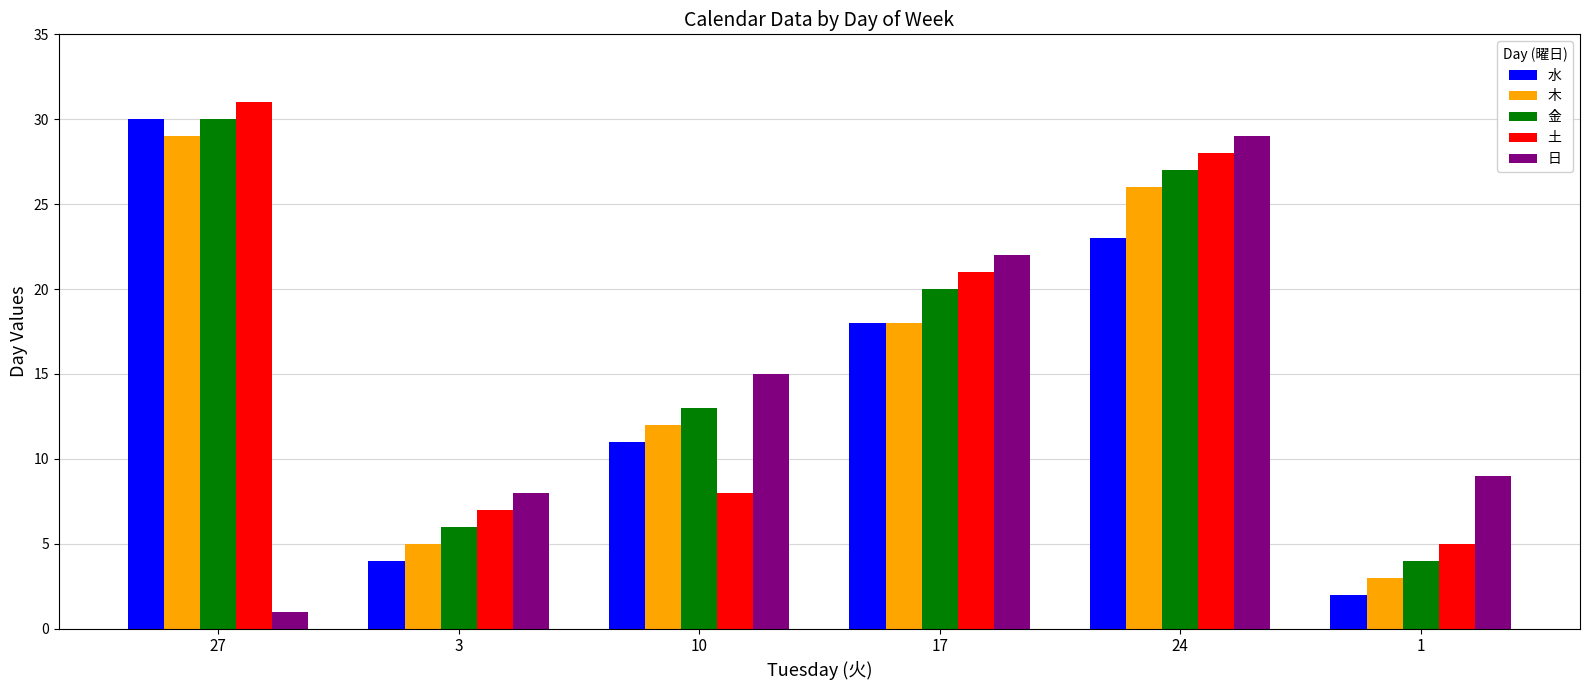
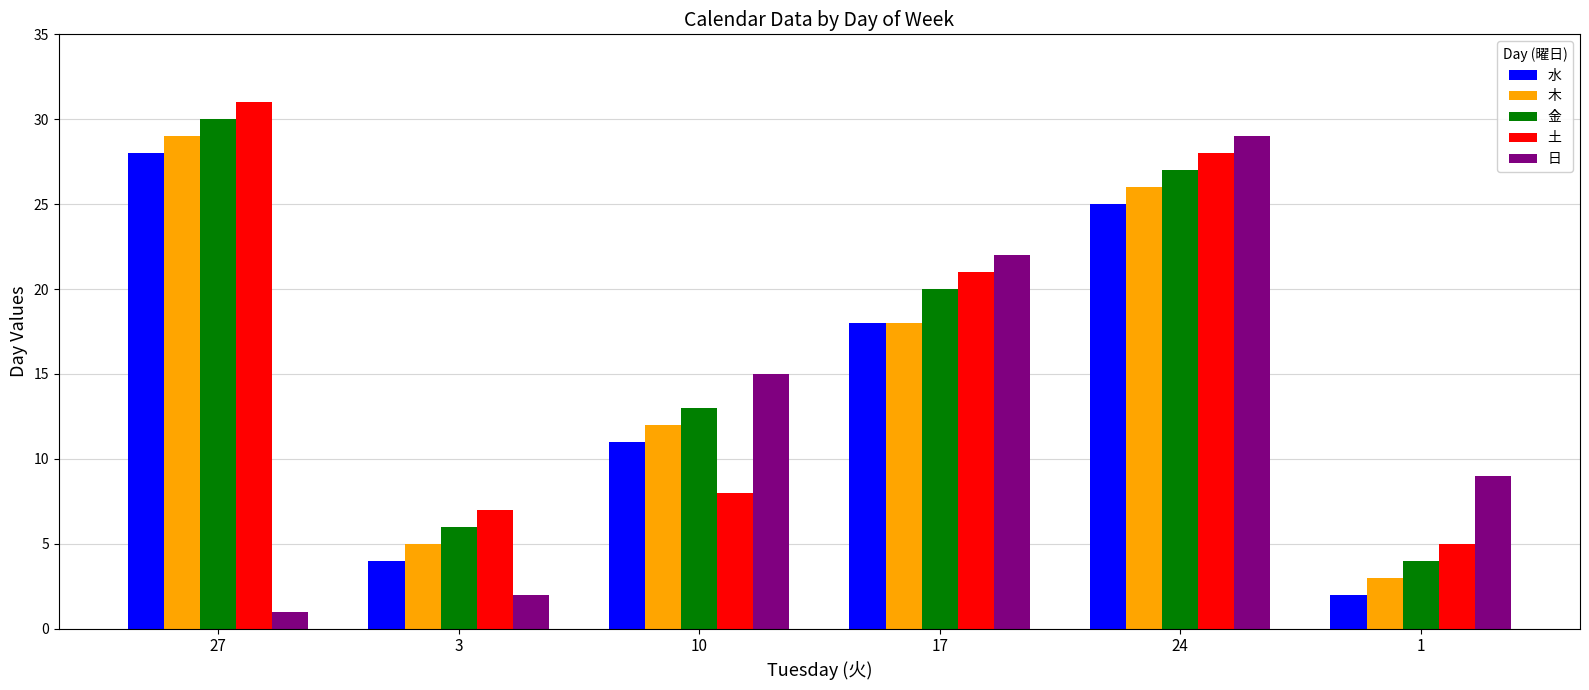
  {
    "水": {
-     "27": 30,
+     "27": 28,
      "3": 4,
      "10": 11,
      "17": 18,
-     "24": 23,
+     "24": 25,
      "1": 2
    },
    "木": {
      "27": 29,
      "3": 5,
      "10": 12,
      "17": 18,
      "24": 26,
      "1": 3
    },
    "金": {
      "27": 30,
      "3": 6,
      "10": 13,
      "17": 20,
      "24": 27,
      "1": 4
    },
    "土": {
      "27": 31,
      "3": 7,
      "10": 8,
      "17": 21,
      "24": 28,
      "1": 5
    },
    "日": {
      "27": 1,
-     "3": 8,
+     "3": 2,
      "10": 15,
      "17": 22,
      "24": 29,
      "1": 9
    }
  }
